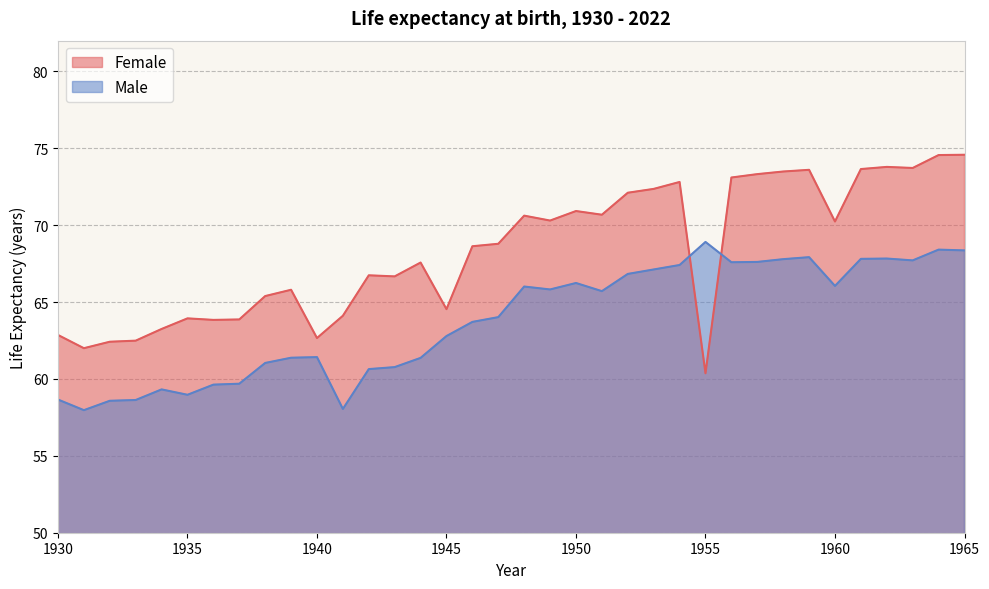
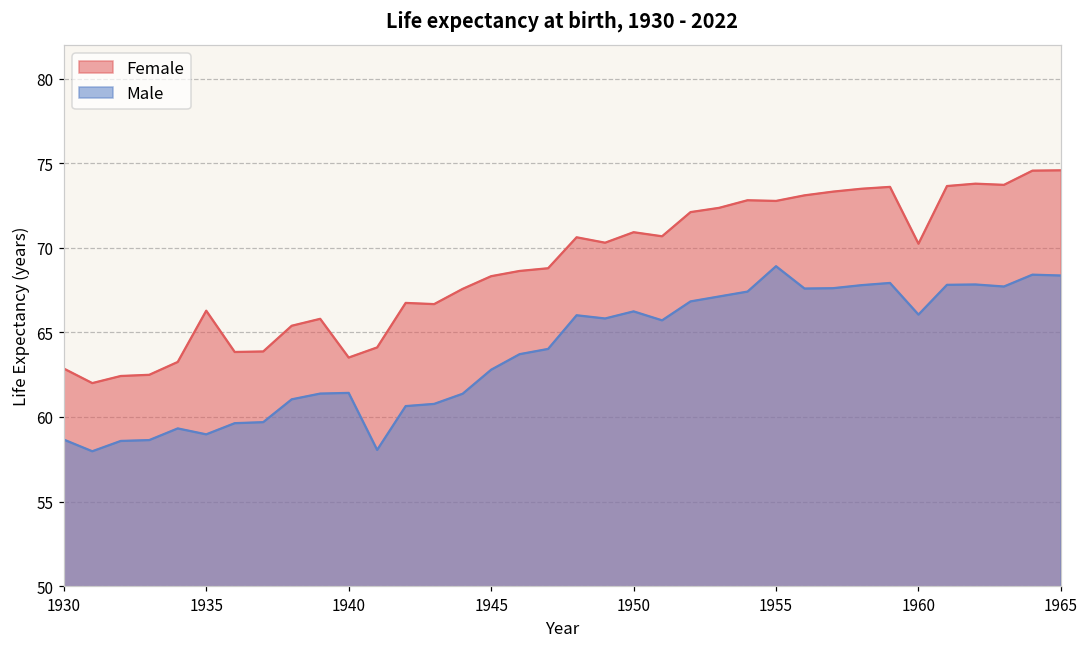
  {
    "Female": {
      "1930": 62.9,
-     "1935": 63.9,
-     "1940": 62.7,
-     "1945": 64.5,
+     "1935": 66.3,
+     "1940": 63.5,
+     "1945": 68.3,
      "1950": 70.9,
-     "1955": 60.4,
+     "1955": 72.8,
      "1960": 70.2,
      "1965": 74.6
    },
    "Male": {
      "1930": 58.7,
      "1935": 59.0,
      "1940": 61.4,
      "1945": 62.8,
      "1950": 66.2,
      "1955": 68.9,
      "1960": 66.1,
      "1965": 68.4
    }
  }
